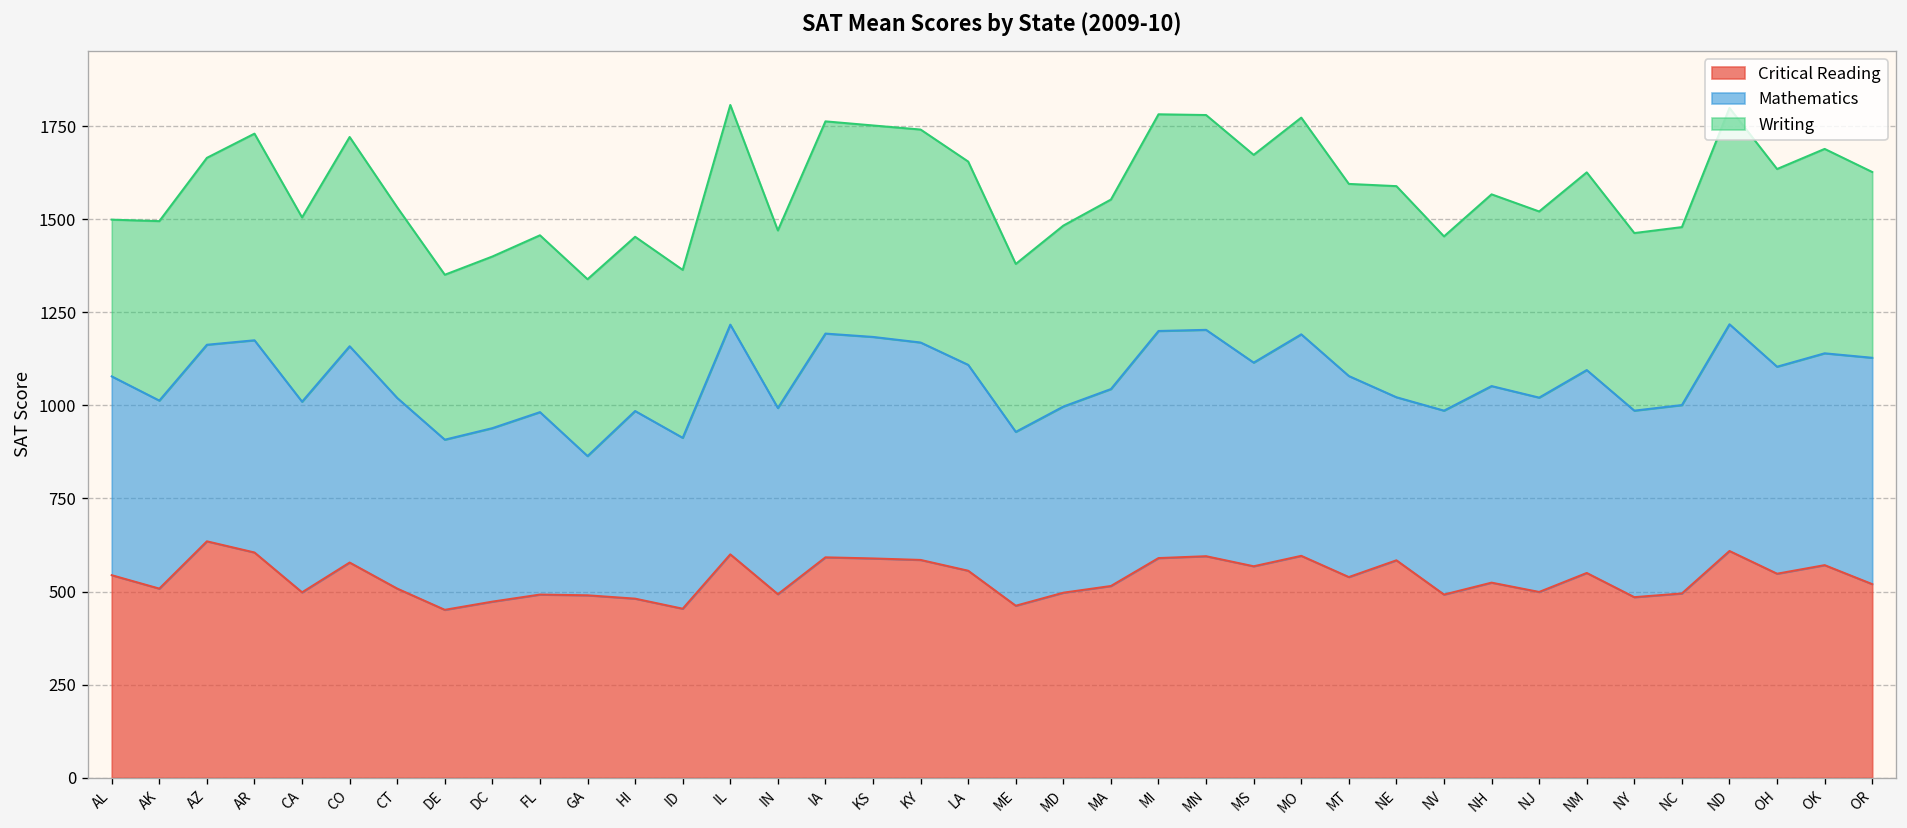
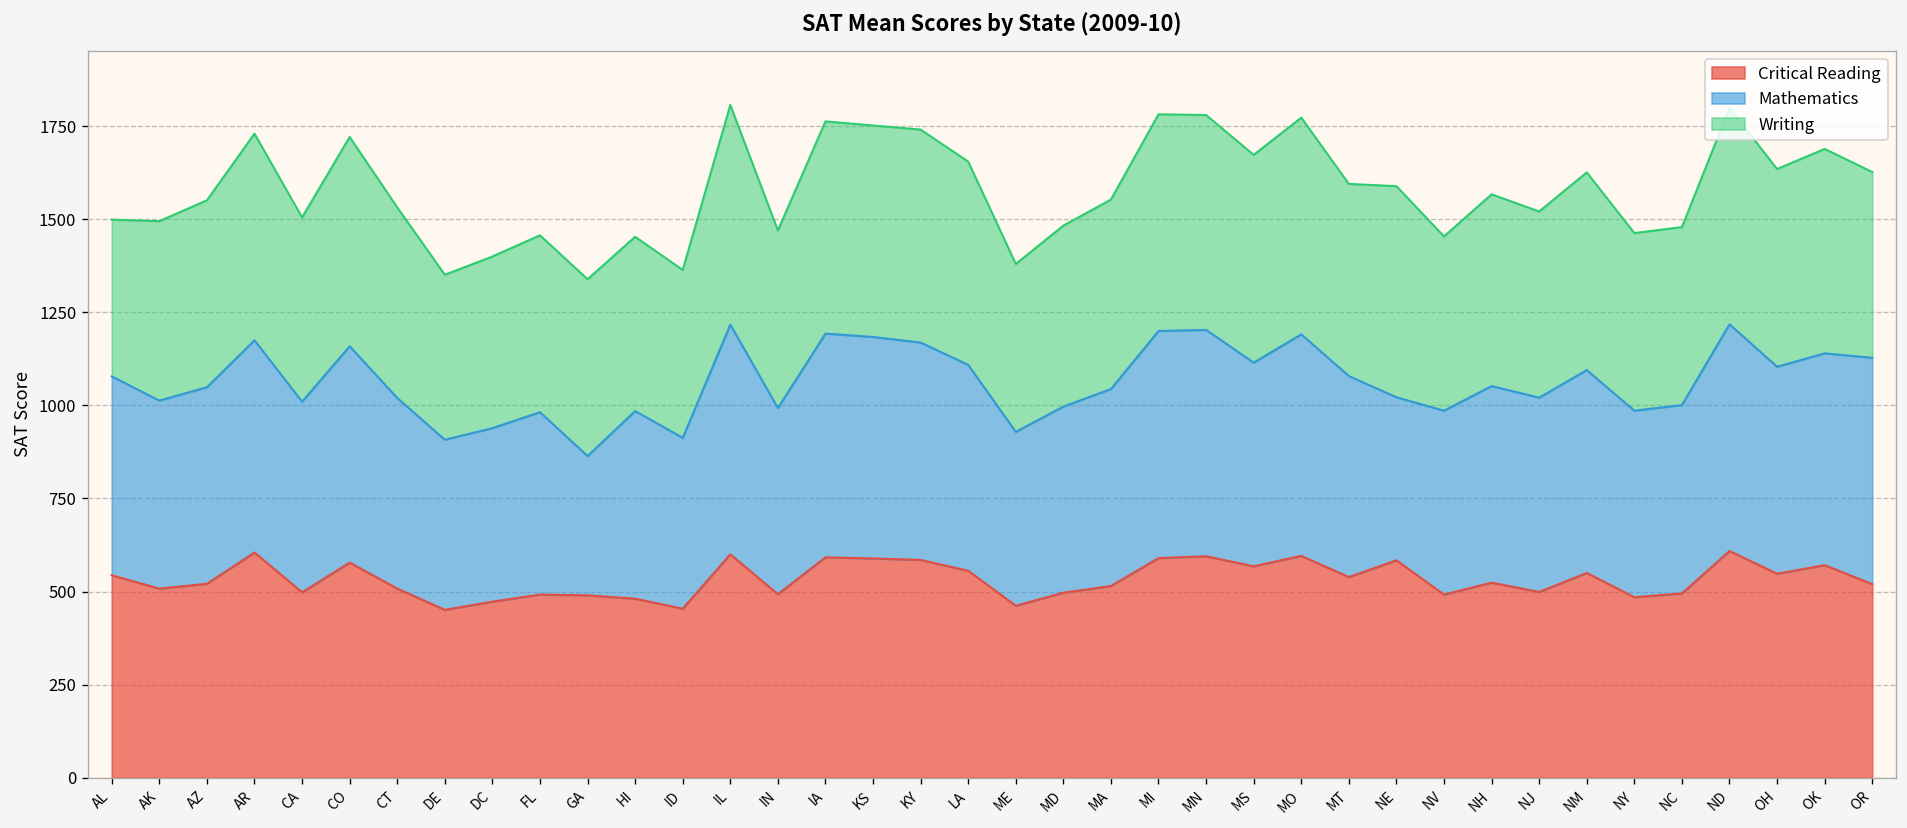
  {
    "Critical Reading": {
      "AL": 540,
      "AK": 510,
-     "AZ": 640,
+     "AZ": 520,
      "AR": 610,
      "CA": 500,
      "CO": 580,
      "CT": 510,
      "DE": 450,
      "DC": 470,
      "FL": 490,
      "GA": 490,
      "HI": 480,
      "ID": 450,
      "IL": 600,
      "IN": 490,
      "IA": 590,
      "KS": 590,
      "KY": 590,
      "LA": 560,
      "ME": 460,
      "MD": 500,
      "MA": 520,
      "MI": 590,
      "MN": 600,
      "MS": 570,
      "MO": 600,
      "MT": 540,
      "NE": 580,
      "NV": 490,
      "NH": 520,
      "NJ": 500,
      "NM": 550,
      "NY": 490,
      "NC": 500,
      "ND": 610,
      "OH": 550,
      "OK": 570,
      "OR": 520
    },
    "Mathematics": {
      "AL": 530,
      "AK": 510,
      "AZ": 530,
      "AR": 570,
      "CA": 510,
      "CO": 580,
      "CT": 510,
      "DE": 460,
      "DC": 470,
      "FL": 490,
      "GA": 370,
      "HI": 500,
      "ID": 460,
      "IL": 620,
      "IN": 500,
      "IA": 600,
      "KS": 600,
      "KY": 580,
      "LA": 550,
      "ME": 470,
      "MD": 500,
      "MA": 530,
      "MI": 610,
      "MN": 610,
      "MS": 550,
      "MO": 600,
      "MT": 540,
      "NE": 440,
      "NV": 490,
      "NH": 530,
      "NJ": 520,
      "NM": 550,
      "NY": 500,
      "NC": 510,
      "ND": 610,
      "OH": 560,
      "OK": 570,
      "OR": 610
    },
    "Writing": {
      "AL": 420,
      "AK": 480,
      "AZ": 500,
      "AR": 560,
      "CA": 500,
      "CO": 560,
      "CT": 510,
      "DE": 440,
      "DC": 460,
      "FL": 480,
      "GA": 480,
      "HI": 470,
      "ID": 450,
      "IL": 590,
      "IN": 480,
      "IA": 570,
      "KS": 570,
      "KY": 570,
      "LA": 550,
      "ME": 450,
      "MD": 490,
      "MA": 510,
      "MI": 580,
      "MN": 580,
      "MS": 560,
      "MO": 580,
      "MT": 520,
      "NE": 570,
      "NV": 470,
      "NH": 520,
      "NJ": 500,
      "NM": 530,
      "NY": 480,
      "NC": 480,
      "OH": 530,
      "OK": 550,
      "OR": 500
    }
  }
